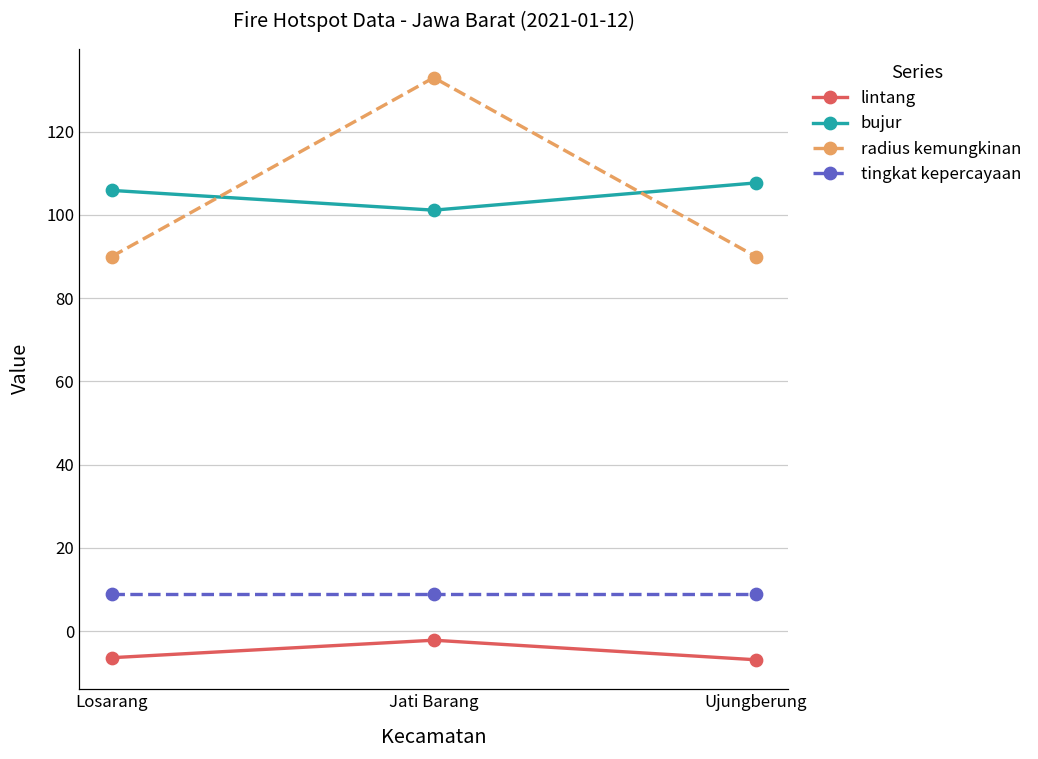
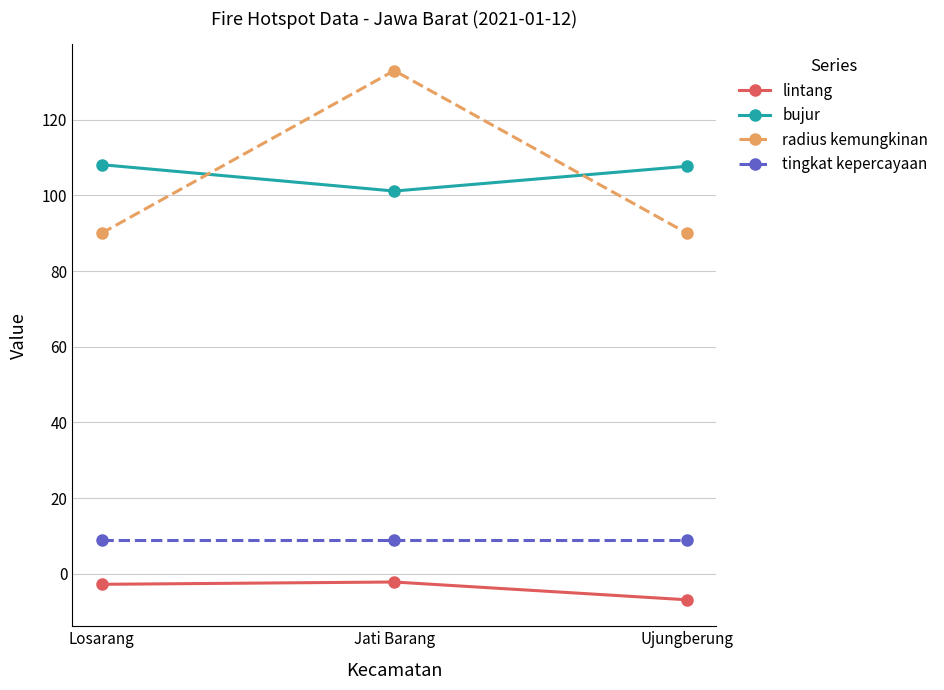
  {
    "lintang": {
-     "Losarang": -6,
+     "Losarang": -3,
      "Jati Barang": -2,
      "Ujungberung": -7
    },
    "bujur": {
-     "Losarang": 106,
+     "Losarang": 108,
      "Jati Barang": 101,
      "Ujungberung": 108
    },
    "radius kemungkinan": {
      "Losarang": 90,
      "Jati Barang": 133,
      "Ujungberung": 90
    },
    "tingkat kepercayaan": {
      "Losarang": 9,
      "Jati Barang": 9,
      "Ujungberung": 9
    }
  }
